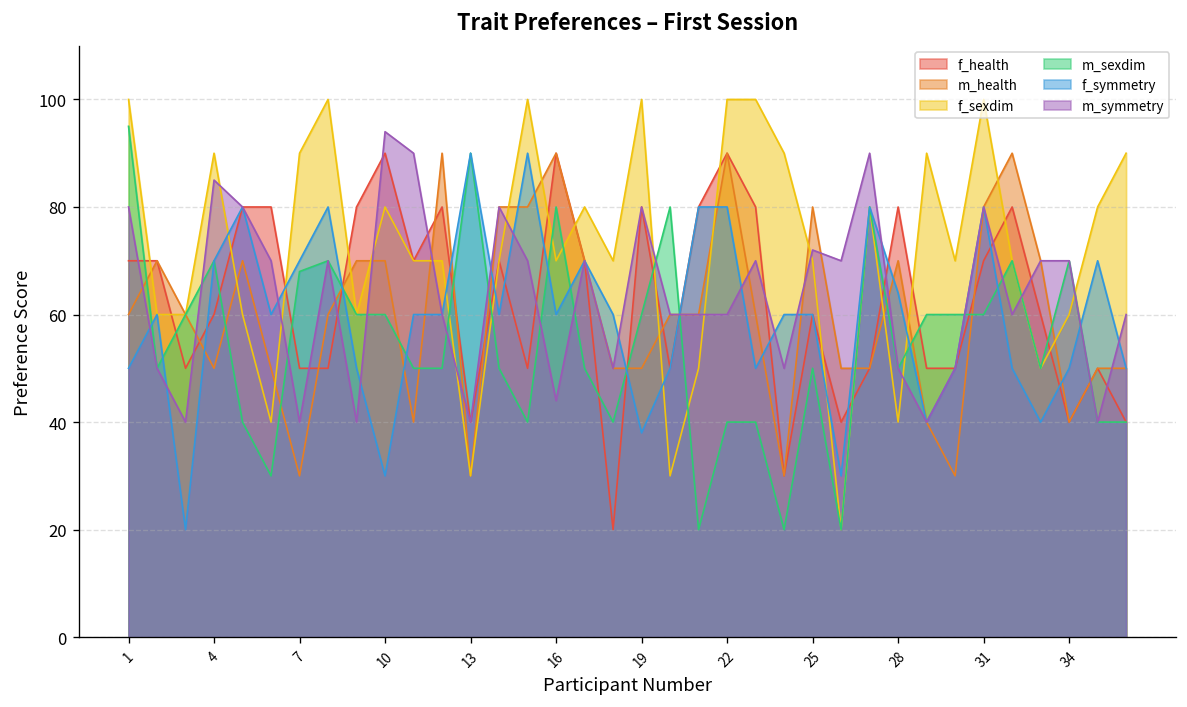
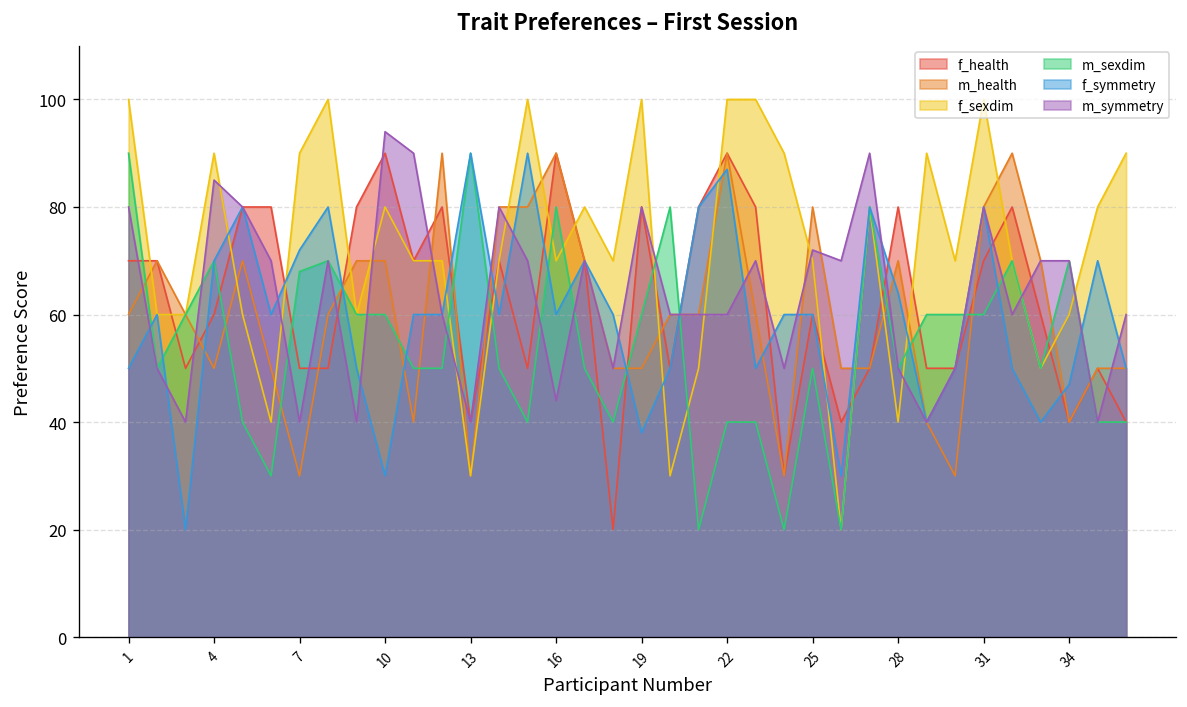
  {
    "m_sexdim": {
-     "1": 95,
+     "1": 90,
      "7": 68,
      "10": 60,
      "16": 80,
      "19": 60,
      "22": 40,
      "25": 50,
      "31": 60
    },
    "f_symmetry": {
      "1": 50,
-     "7": 70,
+     "7": 72,
      "10": 30,
      "16": 60,
      "19": 38,
-     "22": 80,
+     "22": 87,
      "28": 64,
-     "34": 50
+     "34": 47
    },
    "m_symmetry": {
      "1": 80,
      "4": 85,
      "7": 40,
      "10": 94,
      "16": 44,
      "22": 60,
      "25": 72
    }
  }
